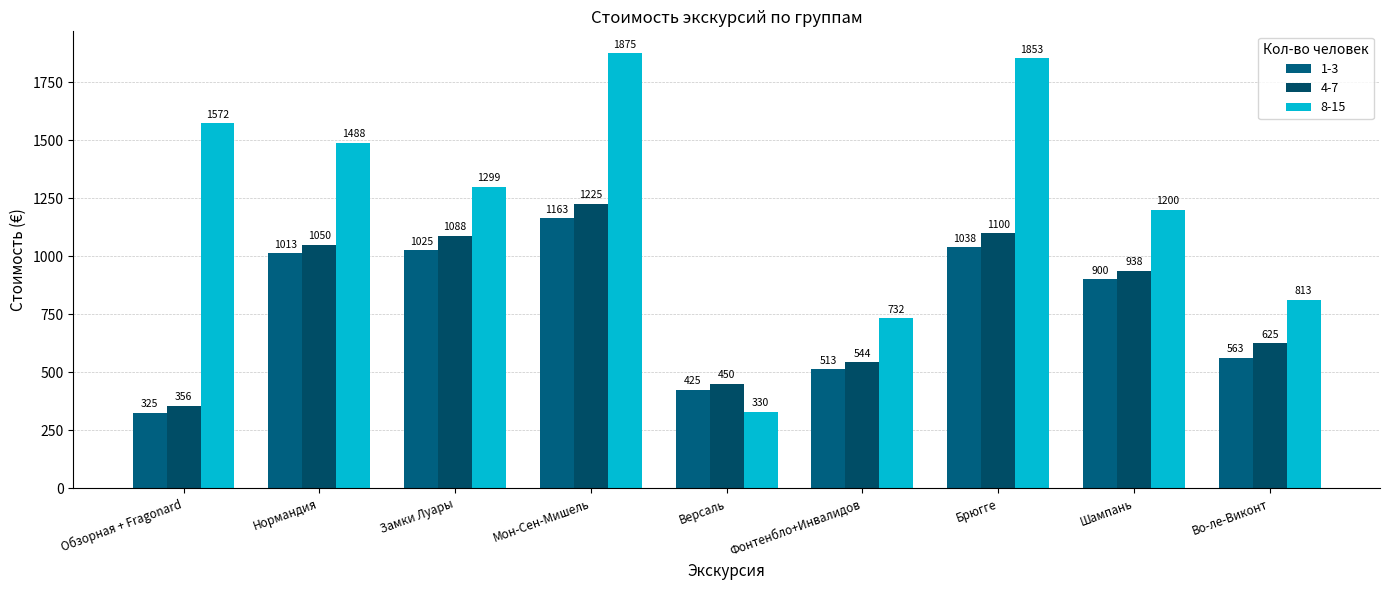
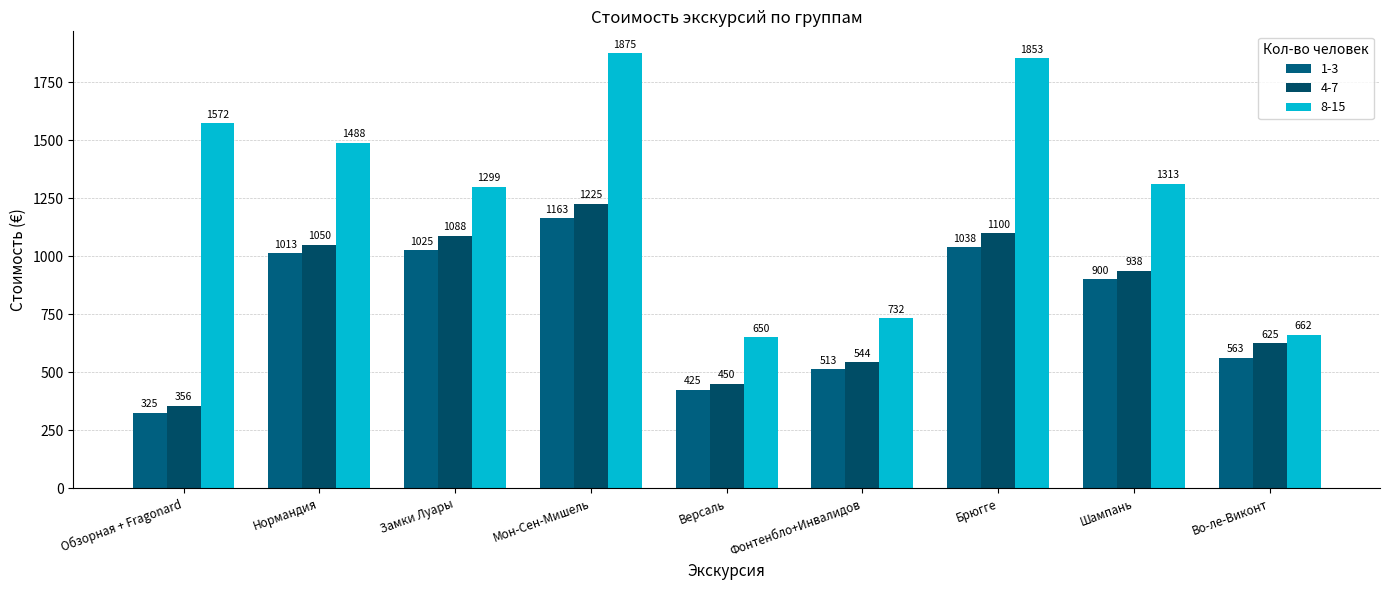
  {
    "8-15": {
      "Обзорная + Fragonard": 1572,
      "Нормандия": 1488,
      "Замки Луары": 1299,
      "Мон-Сен-Мишель": 1875,
-     "Версаль": 330,
+     "Версаль": 650,
      "Фонтенбло+Инвалидов": 732,
      "Брюгге": 1853,
-     "Шампань": 1200,
-     "Во-ле-Виконт": 813
+     "Шампань": 1313,
+     "Во-ле-Виконт": 662
    }
  }
